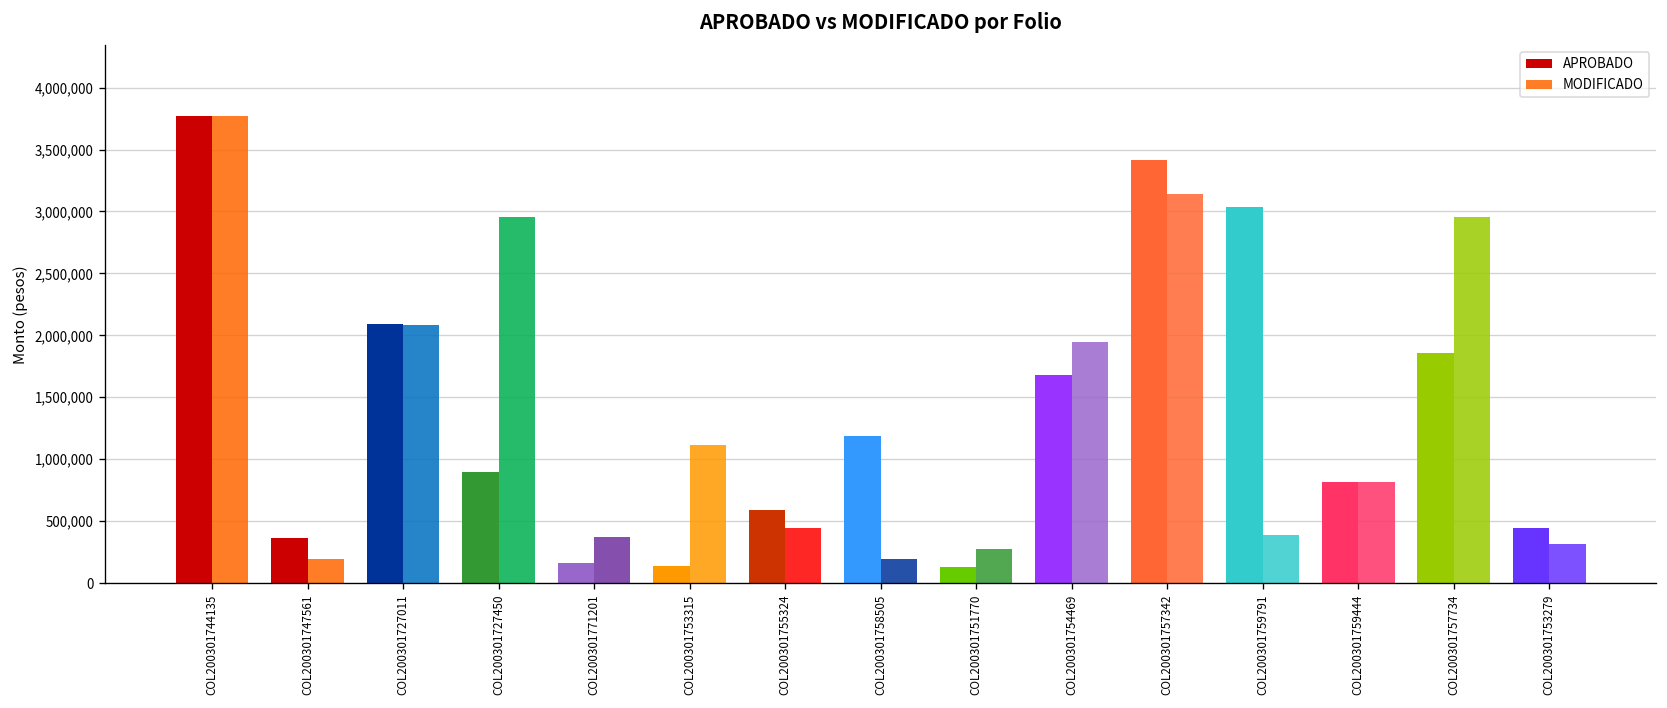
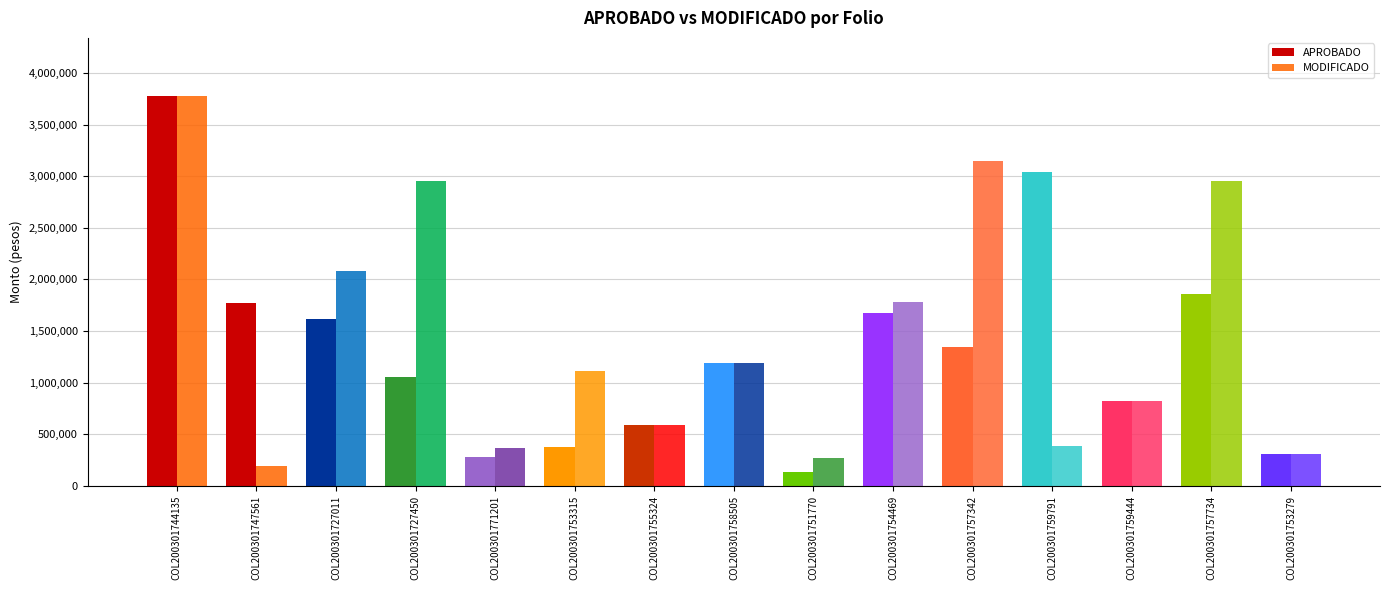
  {
    "APROBADO": {
      "COL200301744135": "3,770,000",
-     "COL200301747561": "360,000",
-     "COL200301727011": "2,090,000",
-     "COL200301727450": "900,000",
-     "COL200301771201": "160,000",
-     "COL200301753315": "140,000",
+     "COL200301747561": "1,770,000",
+     "COL200301727011": "1,610,000",
+     "COL200301727450": "1,060,000",
+     "COL200301771201": "280,000",
+     "COL200301753315": "370,000",
      "COL200301755324": "590,000",
      "COL200301758505": "1,190,000",
      "COL200301751770": "130,000",
      "COL200301754469": "1,680,000",
-     "COL200301757342": "3,420,000",
+     "COL200301757342": "1,350,000",
      "COL200301759791": "3,040,000",
      "COL200301759444": "820,000",
      "COL200301757734": "1,860,000",
-     "COL200301753279": "440,000"
+     "COL200301753279": "310,000"
    },
    "MODIFICADO": {
      "COL200301744135": "3,770,000",
      "COL200301747561": "200,000",
      "COL200301727011": "2,080,000",
      "COL200301727450": "2,950,000",
      "COL200301771201": "370,000",
      "COL200301753315": "1,110,000",
-     "COL200301755324": "450,000",
-     "COL200301758505": "200,000",
+     "COL200301755324": "590,000",
+     "COL200301758505": "1,190,000",
      "COL200301751770": "270,000",
-     "COL200301754469": "1,940,000",
+     "COL200301754469": "1,780,000",
      "COL200301757342": "3,140,000",
      "COL200301759791": "390,000",
      "COL200301759444": "820,000",
      "COL200301757734": "2,960,000",
      "COL200301753279": "310,000"
    }
  }
